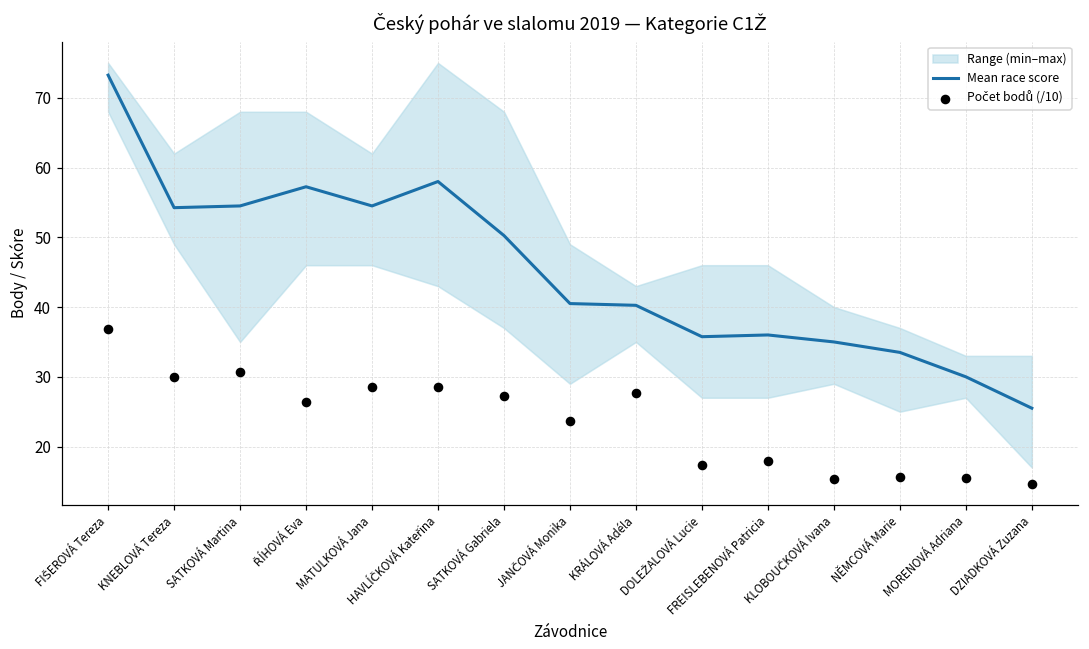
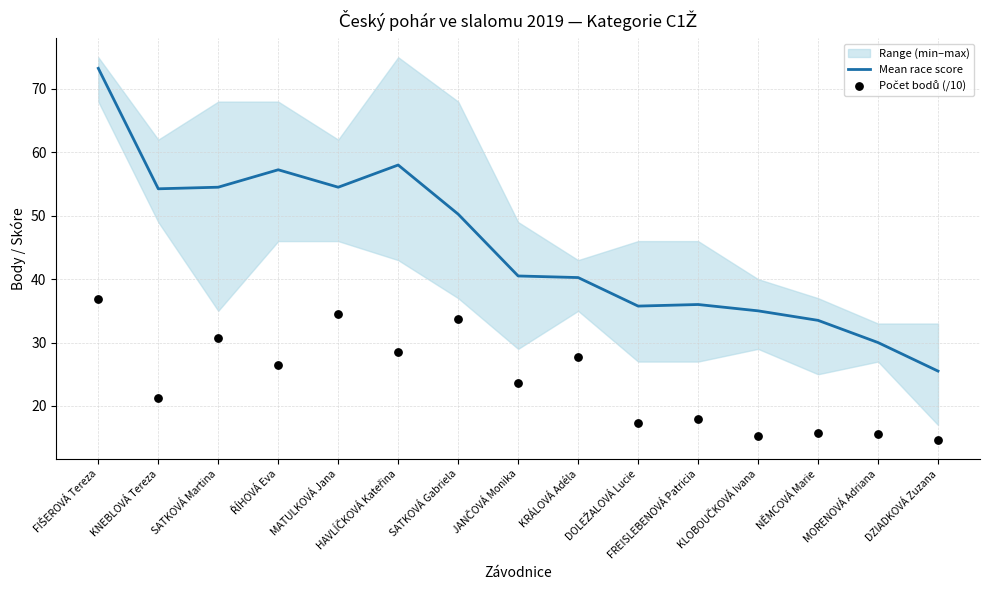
  {
    "Mean race score": {
      "FIŠEROVÁ Tereza": 73,
      "KNEBLOVÁ Tereza": 54,
      "SATKOVÁ Martina": 55,
      "ŘÍHOVÁ Eva": 57,
      "MATULKOVÁ Jana": 55,
      "HAVLÍČKOVÁ Kateřina": 58,
      "SATKOVÁ Gabriela": 50,
      "JANČOVÁ Monika": 41,
      "KRÁLOVÁ Adéla": 40,
      "DOLEŽALOVÁ Lucie": 36,
      "FREISLEBENOVÁ Patricia": 36,
      "KLOBOUČKOVÁ Ivana": 35,
      "NĚMCOVÁ Marie": 34,
      "MORENOVÁ Adriana": 30,
      "DZIADKOVÁ Zuzana": 26
    },
    "Počet bodů (/10)": {
-     "KNEBLOVÁ Tereza": 30,
-     "MATULKOVÁ Jana": 29,
-     "SATKOVÁ Gabriela": 27
+     "KNEBLOVÁ Tereza": 21,
+     "MATULKOVÁ Jana": 35,
+     "SATKOVÁ Gabriela": 34
    }
  }
